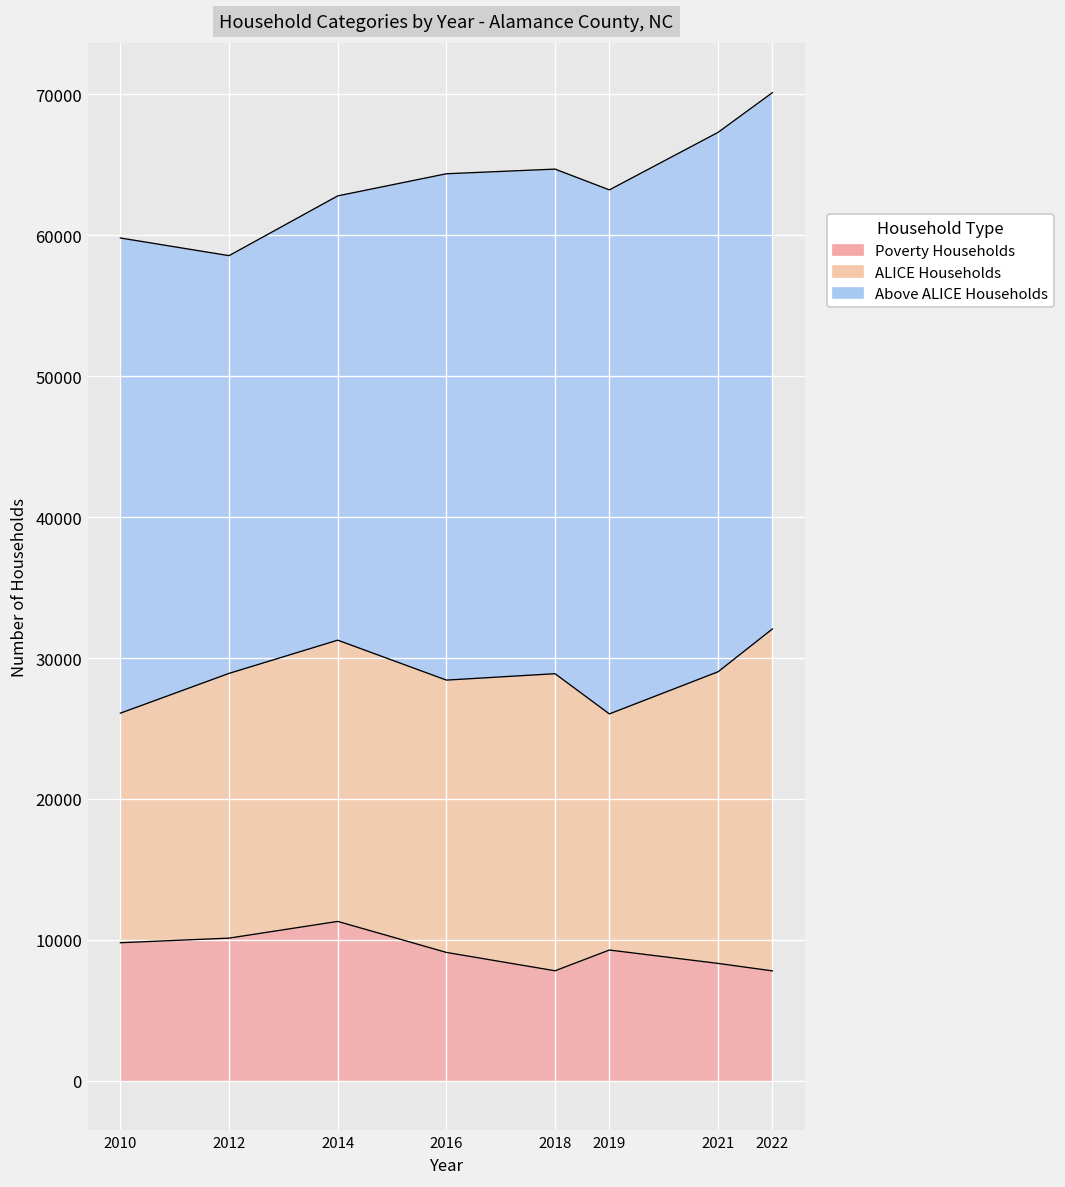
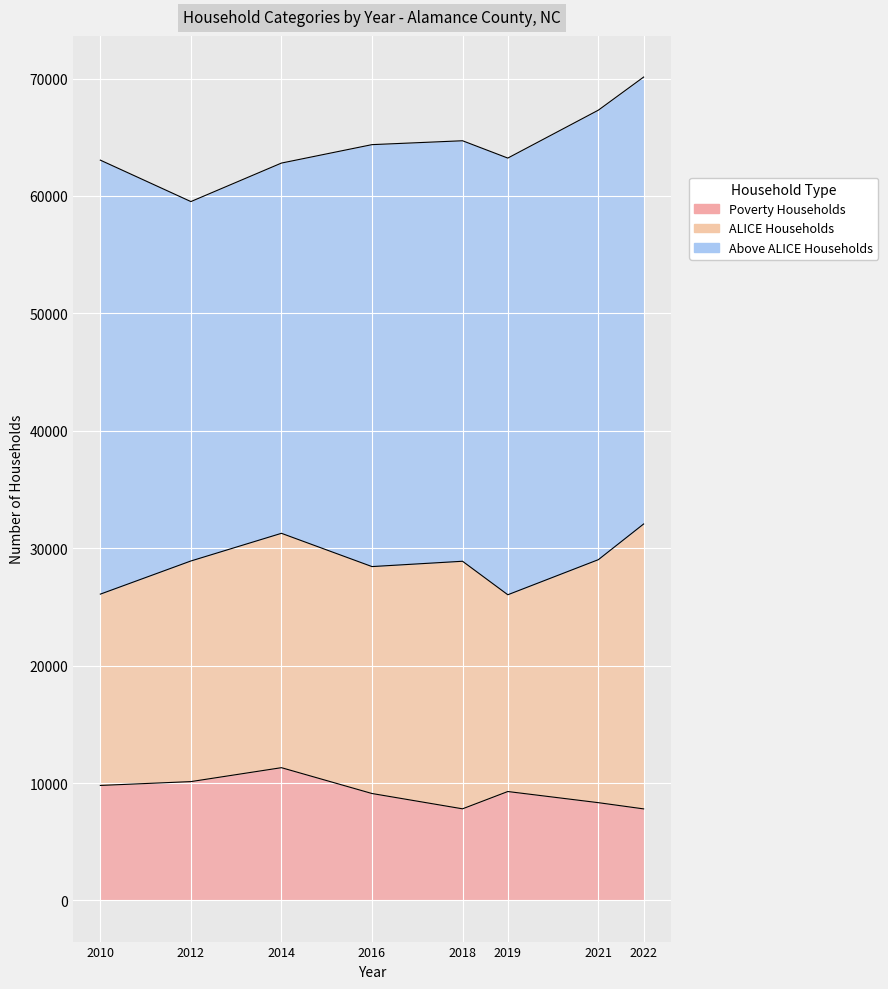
  {
    "Above ALICE Households": {
-     "2010": 33700,
-     "2012": 29600,
+     "2010": 37000,
+     "2012": 30600,
      "2014": 31500,
      "2016": 35900,
      "2018": 35800,
      "2019": 37200,
      "2021": 38300,
      "2022": 38100
    }
  }
